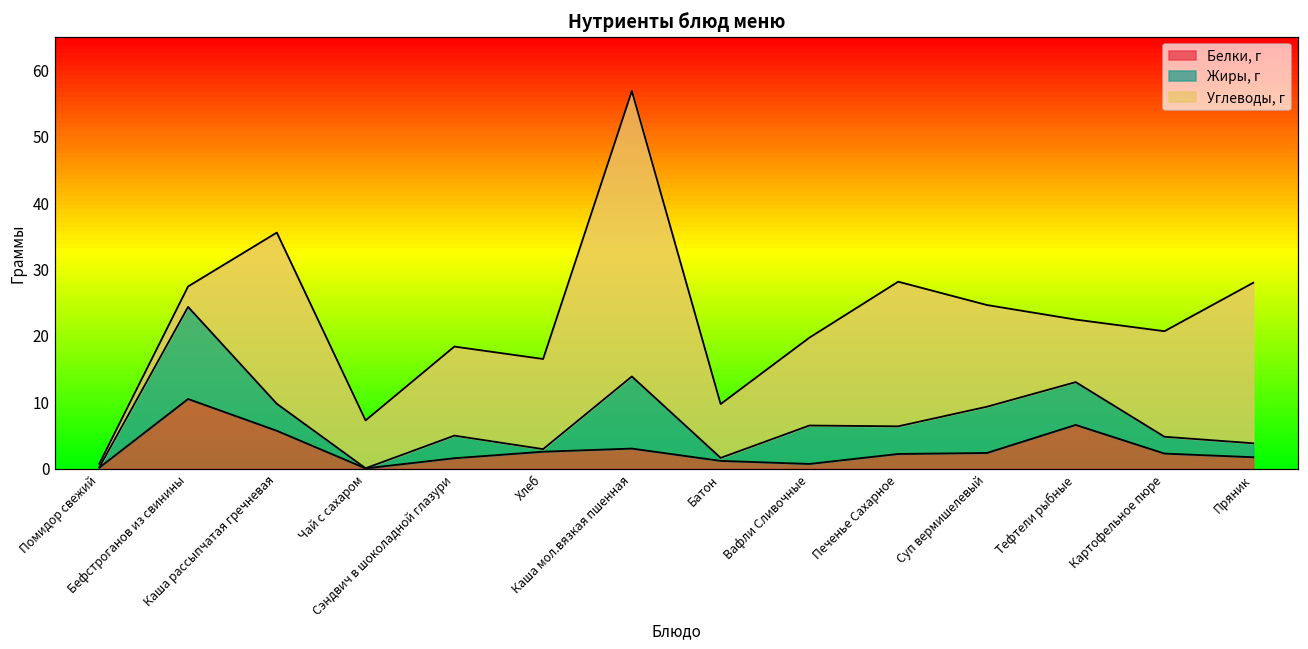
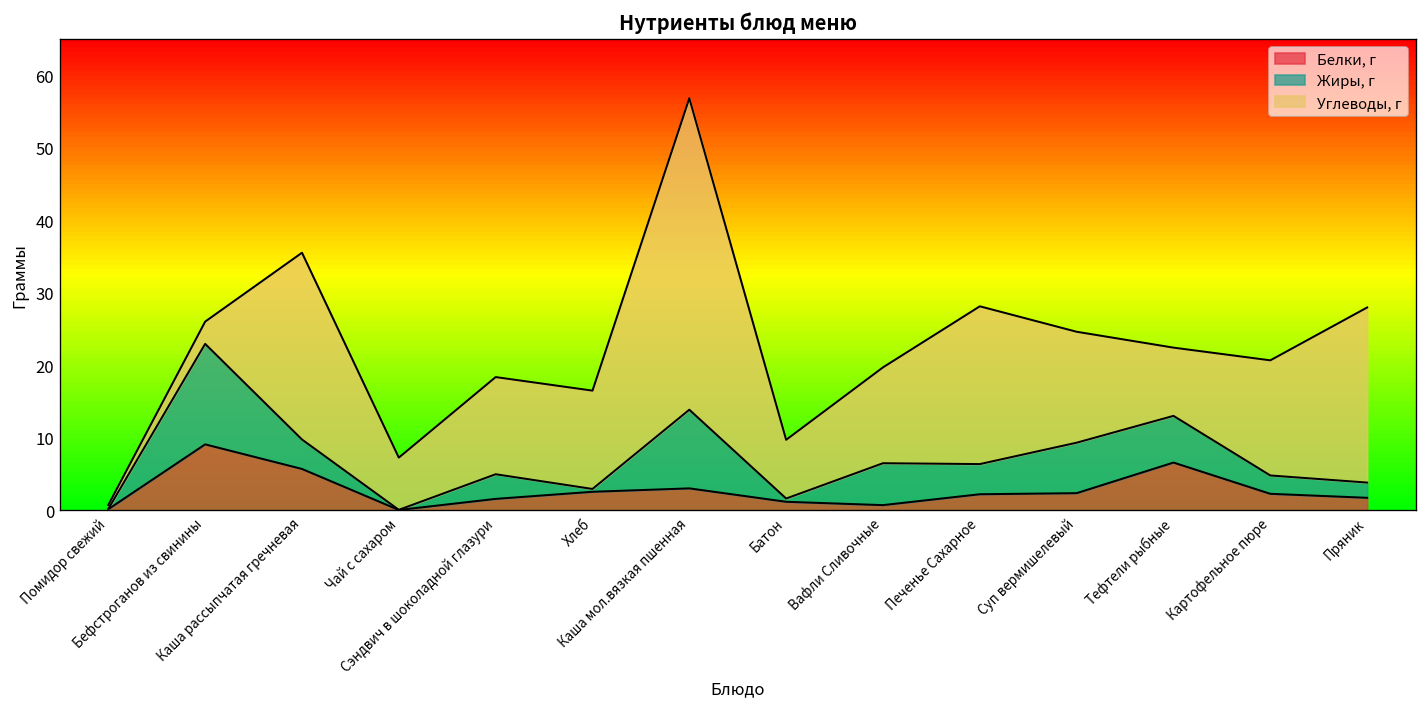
  {
    "Белки, г": {
-     "Бефстроганов из свинины": 11,
+     "Бефстроганов из свинины": 9,
      "Каша рассыпчатая гречневая": 6,
      "Сэндвич в шоколадной глазури": 2,
      "Каша мол.вязкая пшенная": 3,
      "Батон": 1,
      "Вафли Сливочные": 1,
      "Печенье Сахарное": 2,
      "Суп вермишелевый": 2,
      "Тефтели рыбные": 7,
      "Картофельное пюре": 2,
      "Пряник": 2
    },
    "Жиры, г": {
      "Бефстроганов из свинины": 14,
      "Каша рассыпчатая гречневая": 4,
      "Сэндвич в шоколадной глазури": 3,
      "Каша мол.вязкая пшенная": 11,
      "Батон": 0,
      "Вафли Сливочные": 6,
      "Печенье Сахарное": 4,
      "Суп вермишелевый": 7,
      "Тефтели рыбные": 6,
      "Картофельное пюре": 3,
      "Пряник": 2
    },
    "Углеводы, г": {
      "Помидор свежий": 1,
      "Бефстроганов из свинины": 3,
      "Каша рассыпчатая гречневая": 26,
      "Чай с сахаром": 7,
      "Сэндвич в шоколадной глазури": 13,
      "Хлеб": 14,
      "Каша мол.вязкая пшенная": 43,
      "Батон": 8,
      "Вафли Сливочные": 13,
      "Печенье Сахарное": 22,
      "Суп вермишелевый": 15,
      "Тефтели рыбные": 9,
      "Картофельное пюре": 16,
      "Пряник": 24
    }
  }
